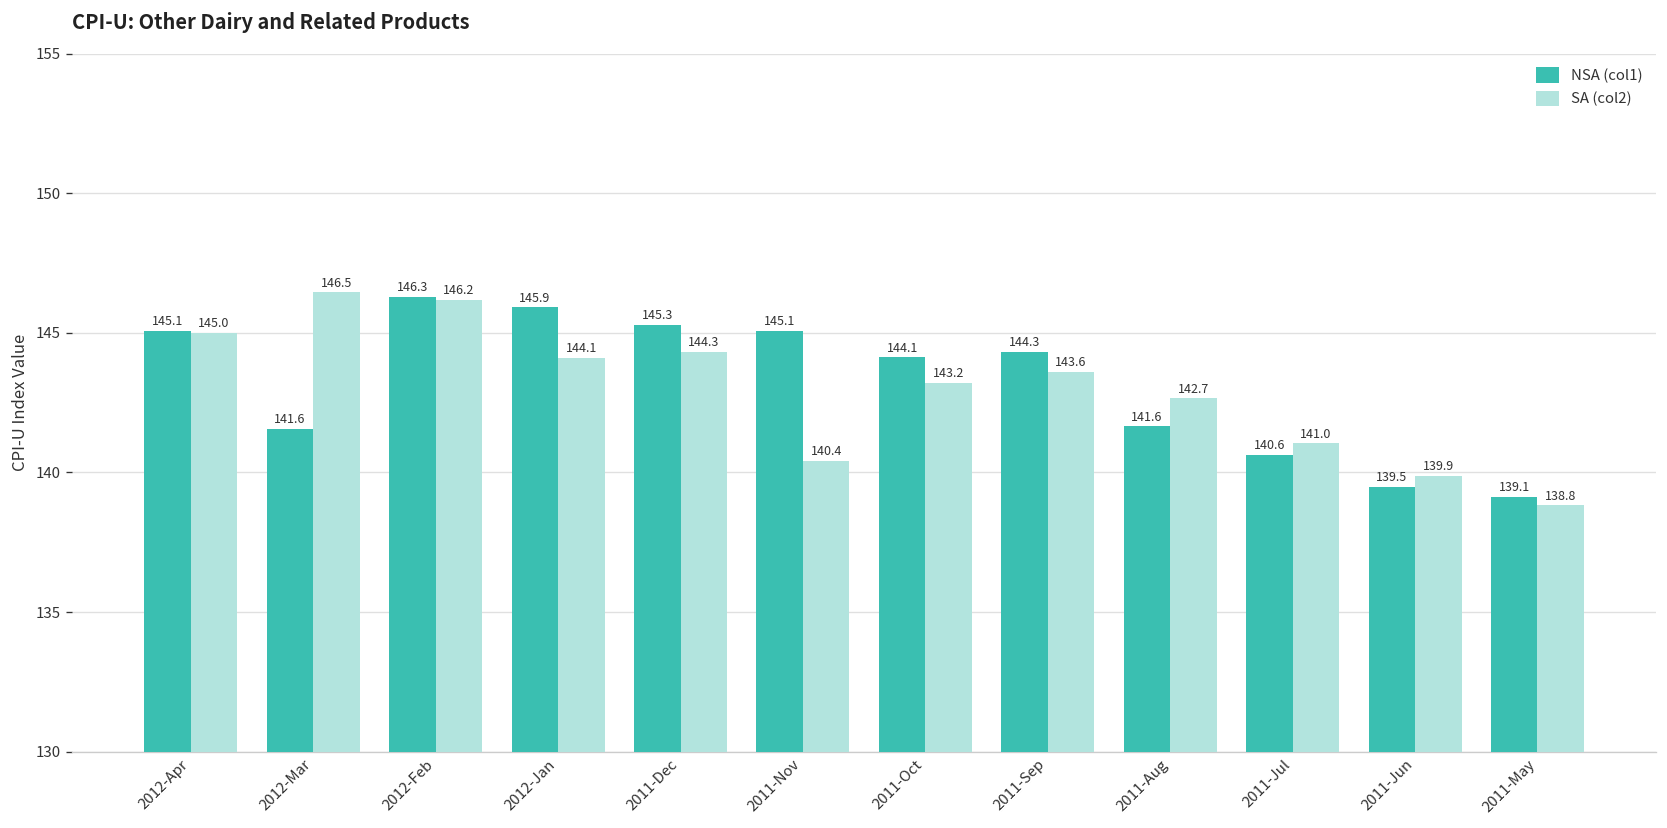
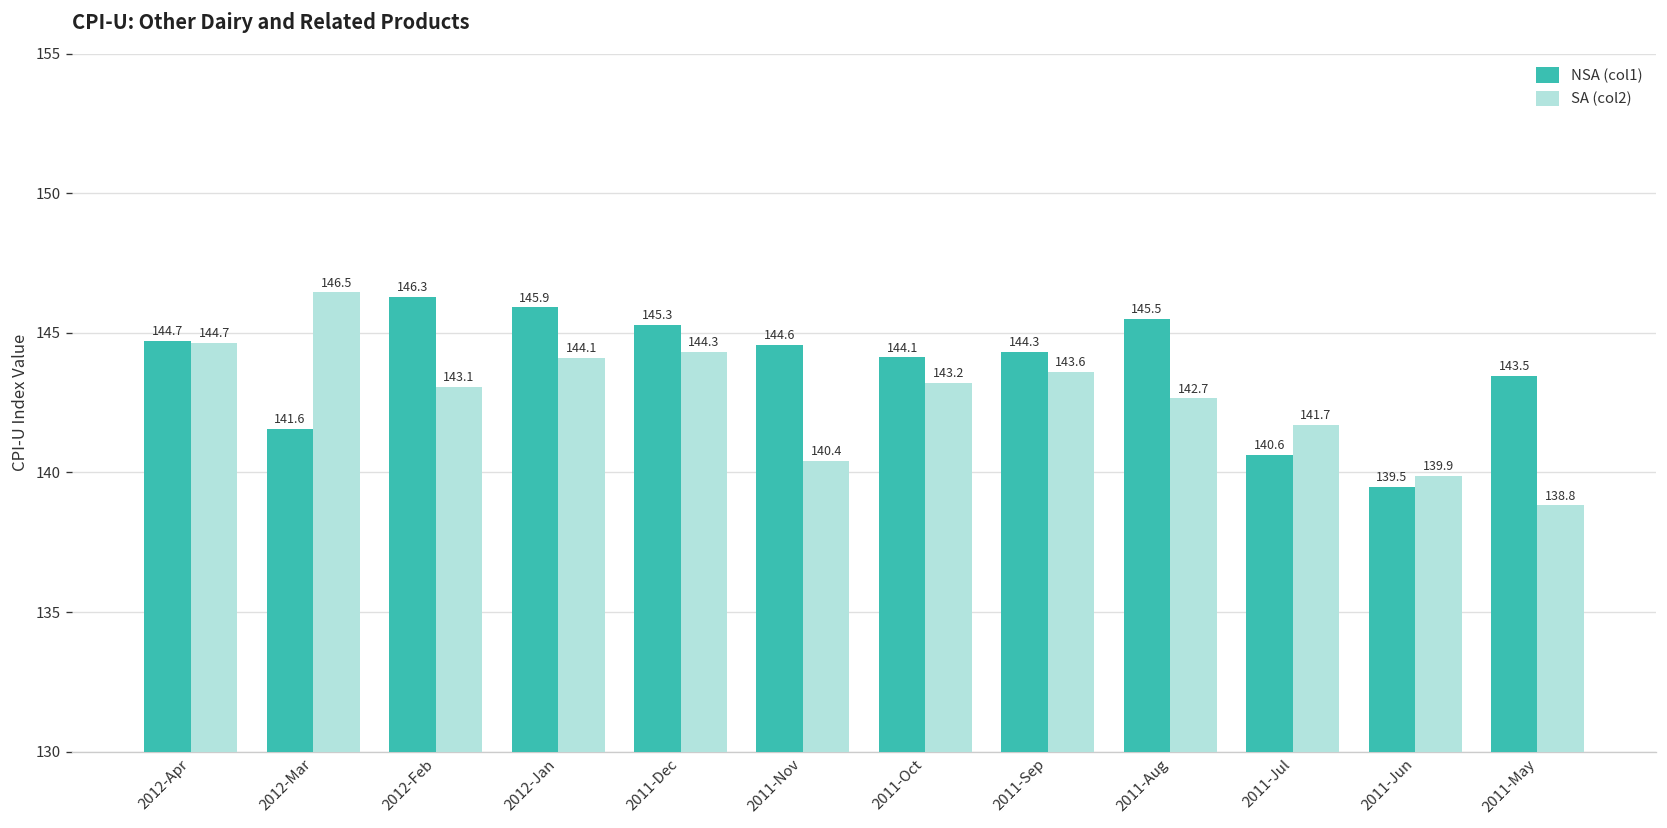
  {
    "NSA (col1)": {
-     "2012-Apr": 145.1,
+     "2012-Apr": 144.7,
      "2012-Mar": 141.6,
      "2012-Feb": 146.3,
      "2012-Jan": 145.9,
      "2011-Dec": 145.3,
-     "2011-Nov": 145.1,
+     "2011-Nov": 144.6,
      "2011-Oct": 144.1,
      "2011-Sep": 144.3,
-     "2011-Aug": 141.6,
+     "2011-Aug": 145.5,
      "2011-Jul": 140.6,
      "2011-Jun": 139.5,
-     "2011-May": 139.1
+     "2011-May": 143.5
    },
    "SA (col2)": {
-     "2012-Apr": 145.0,
+     "2012-Apr": 144.7,
      "2012-Mar": 146.5,
-     "2012-Feb": 146.2,
+     "2012-Feb": 143.1,
      "2012-Jan": 144.1,
      "2011-Dec": 144.3,
      "2011-Nov": 140.4,
      "2011-Oct": 143.2,
      "2011-Sep": 143.6,
      "2011-Aug": 142.7,
-     "2011-Jul": 141.0,
+     "2011-Jul": 141.7,
      "2011-Jun": 139.9,
      "2011-May": 138.8
    }
  }
